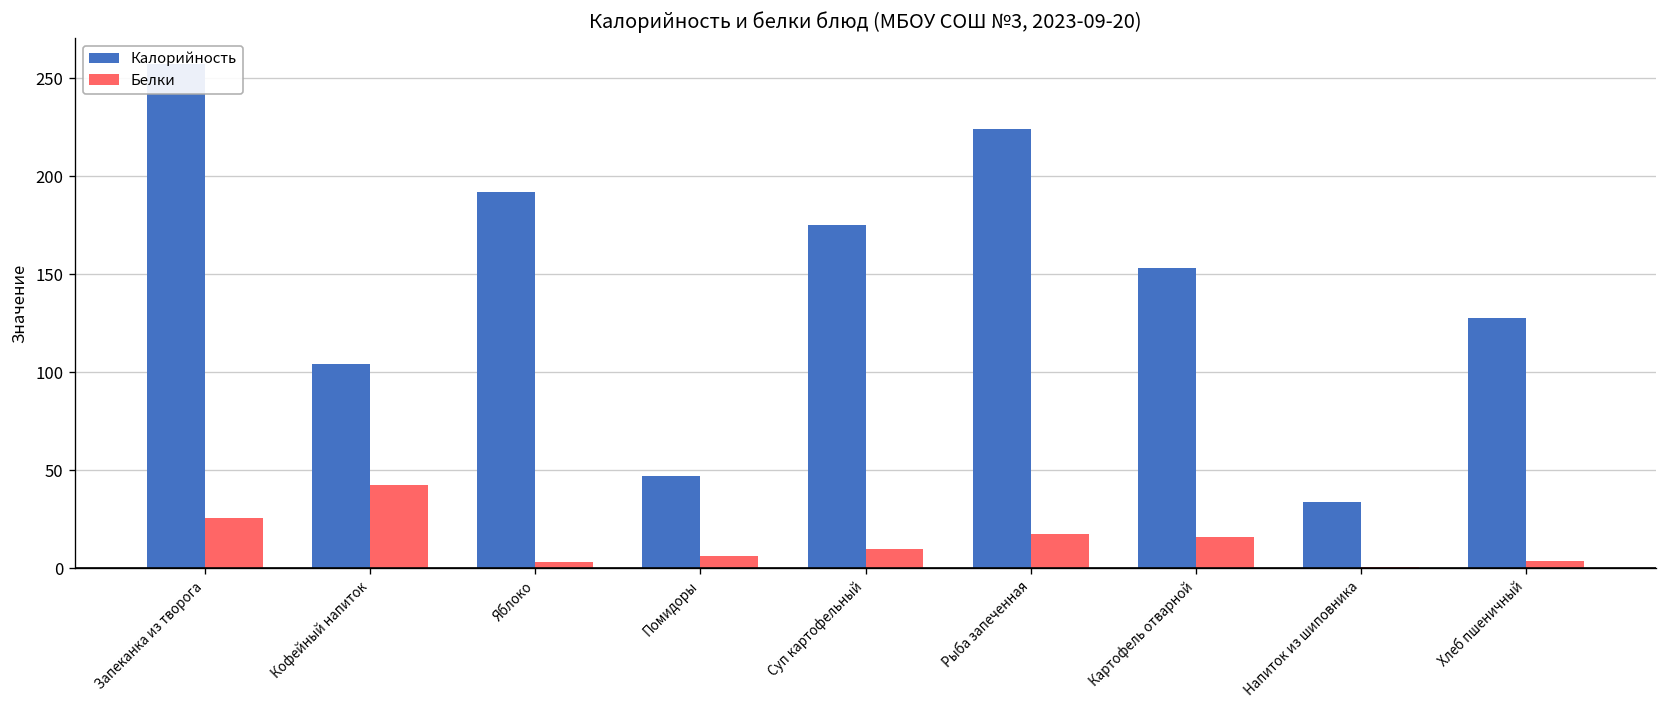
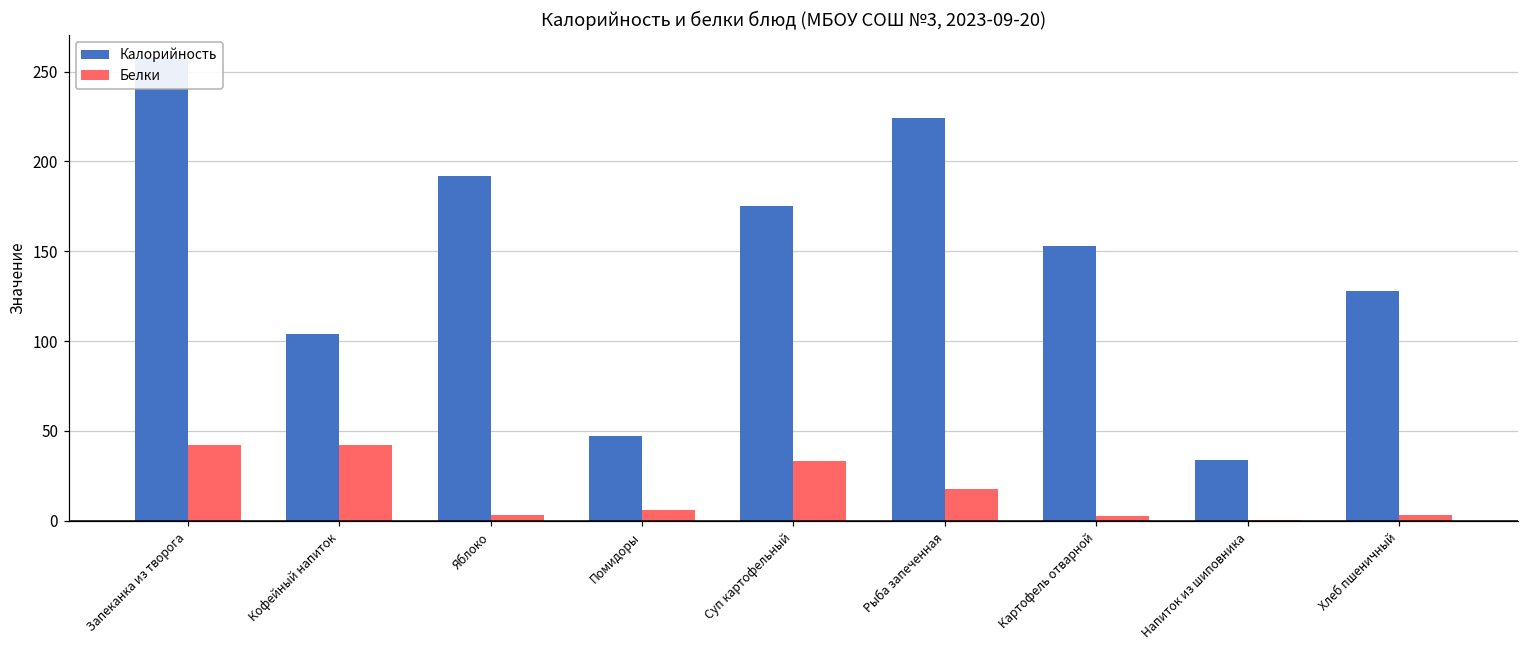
  {
    "Калорийность": {
      "Кофейный напиток": 104,
      "Яблоко": 192,
      "Помидоры": 47,
      "Суп картофельный": 175,
      "Рыба запеченная": 224,
      "Картофель отварной": 153,
      "Напиток из шиповника": 34,
      "Хлеб пшеничный": 128
    },
    "Белки": {
-     "Запеканка из творога": 26,
+     "Запеканка из творога": 42,
      "Кофейный напиток": 42,
      "Яблоко": 3,
      "Помидоры": 6,
-     "Суп картофельный": 10,
+     "Суп картофельный": 33,
      "Рыба запеченная": 18,
-     "Картофель отварной": 16,
+     "Картофель отварной": 3,
      "Хлеб пшеничный": 3
    }
  }
